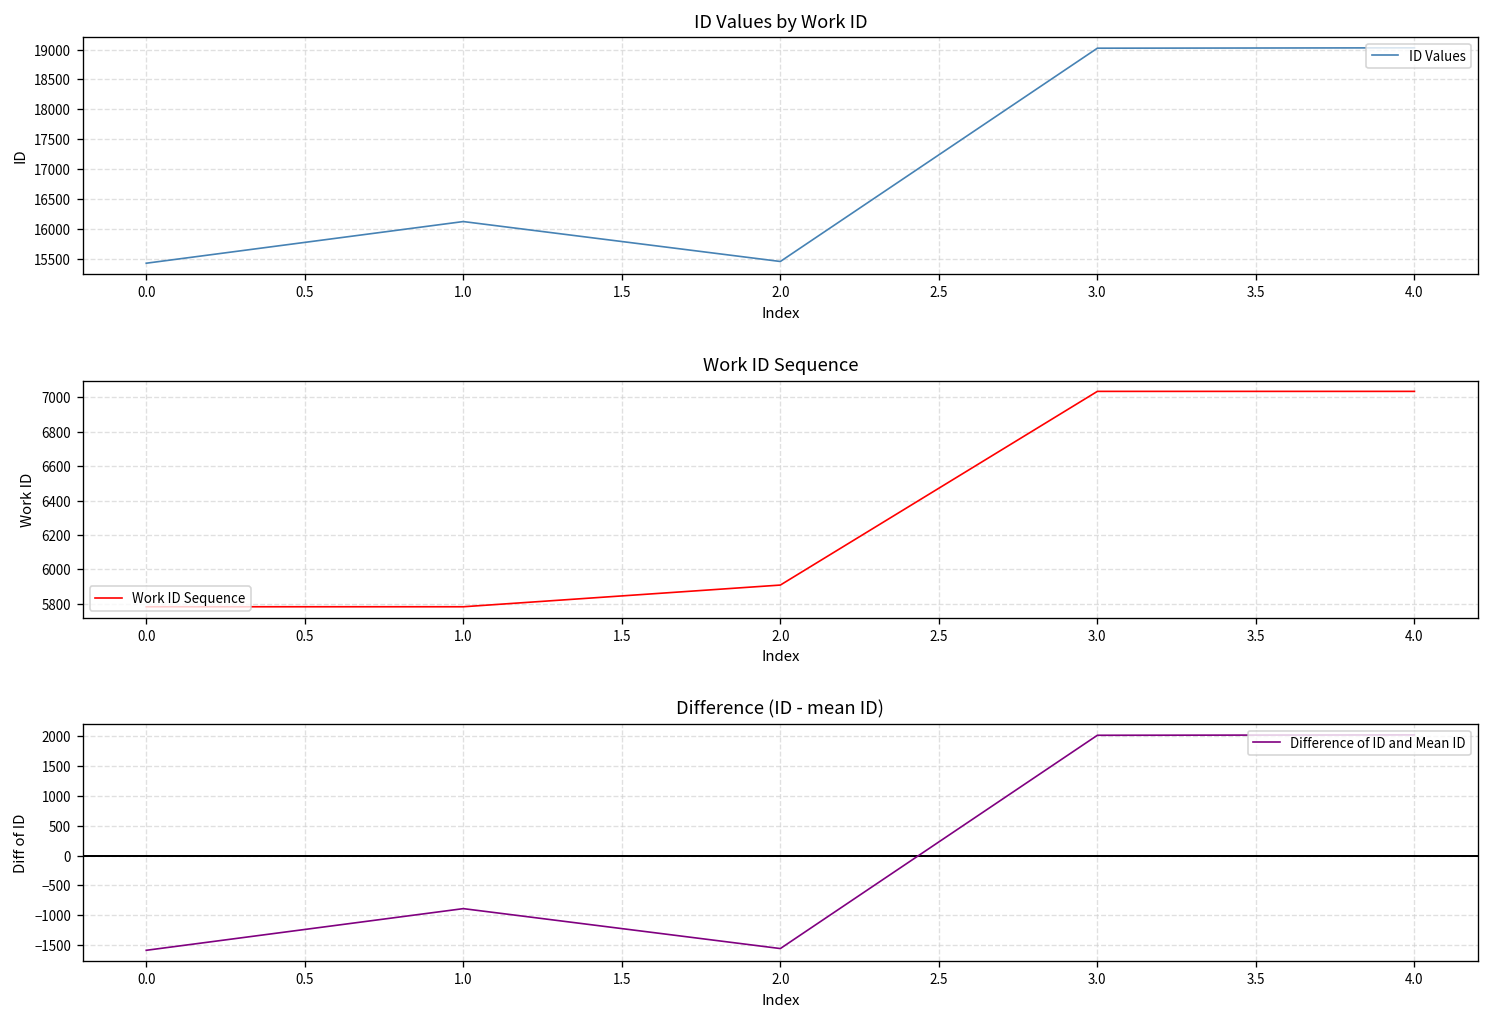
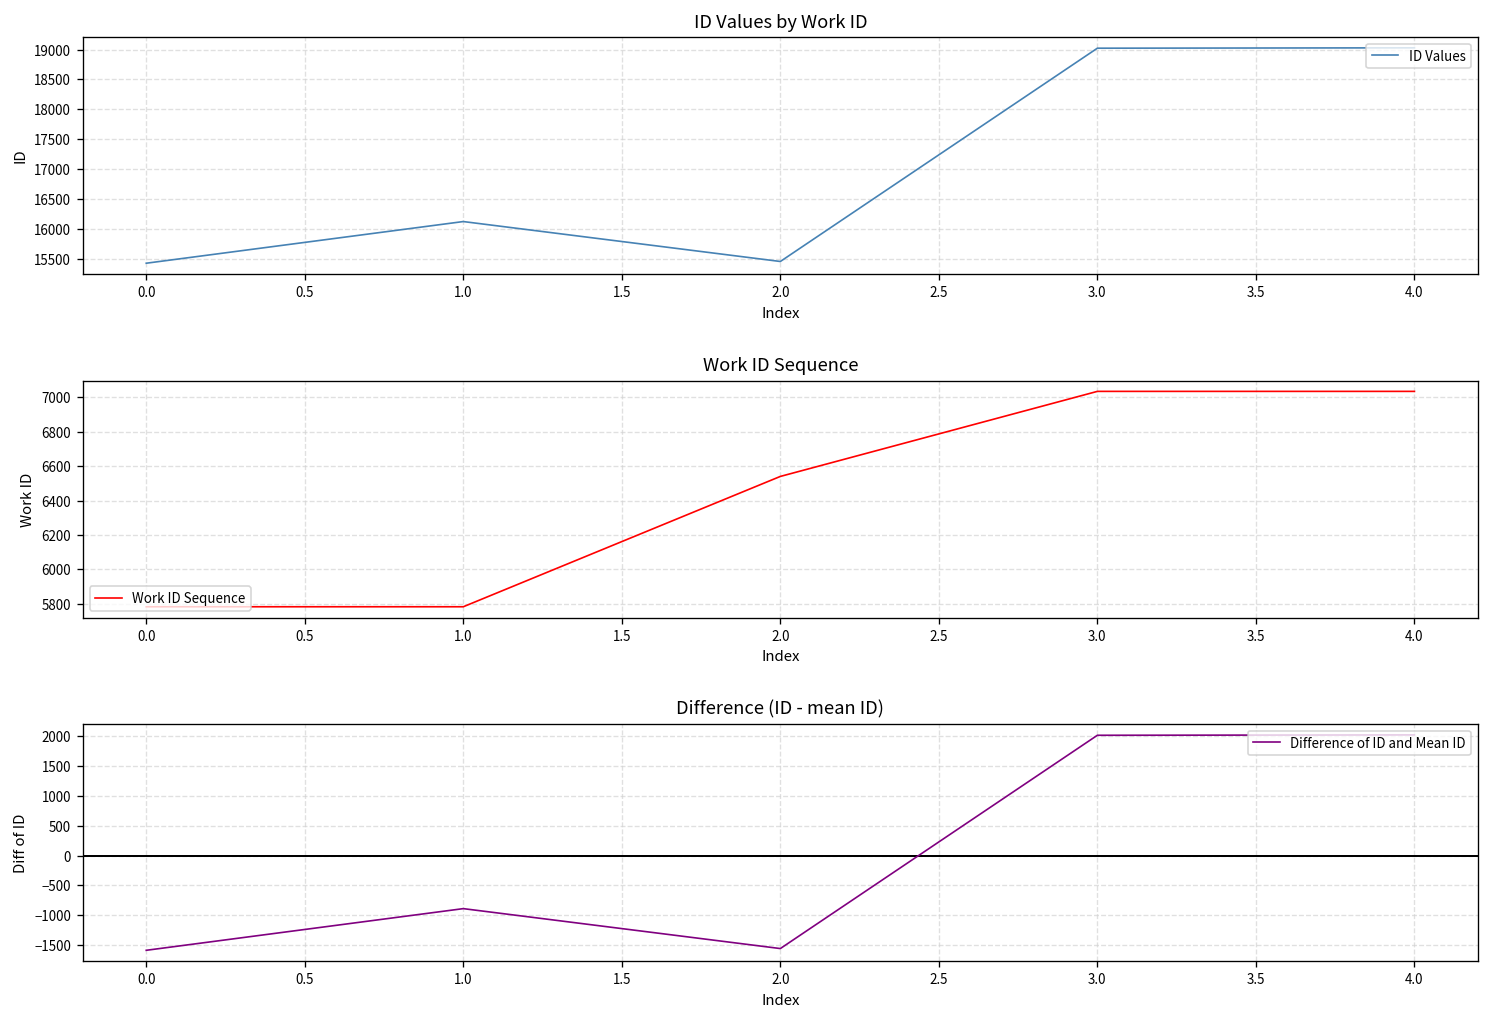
  {
    "ID Values by Work ID": {
      "0.0": 15400,
      "1.0": 16100,
      "2.0": 15500,
      "3.0": 19000
    },
    "Work ID Sequence": {
      "1.0": 5780,
-     "2.0": 5910,
+     "2.0": 6540,
      "3.0": 7030,
      "4.0": 7030
    },
    "Difference (ID - mean ID)": {
      "0.0": -1600,
      "1.0": -900,
      "2.0": -1600,
      "3.0": 2000
    }
  }
